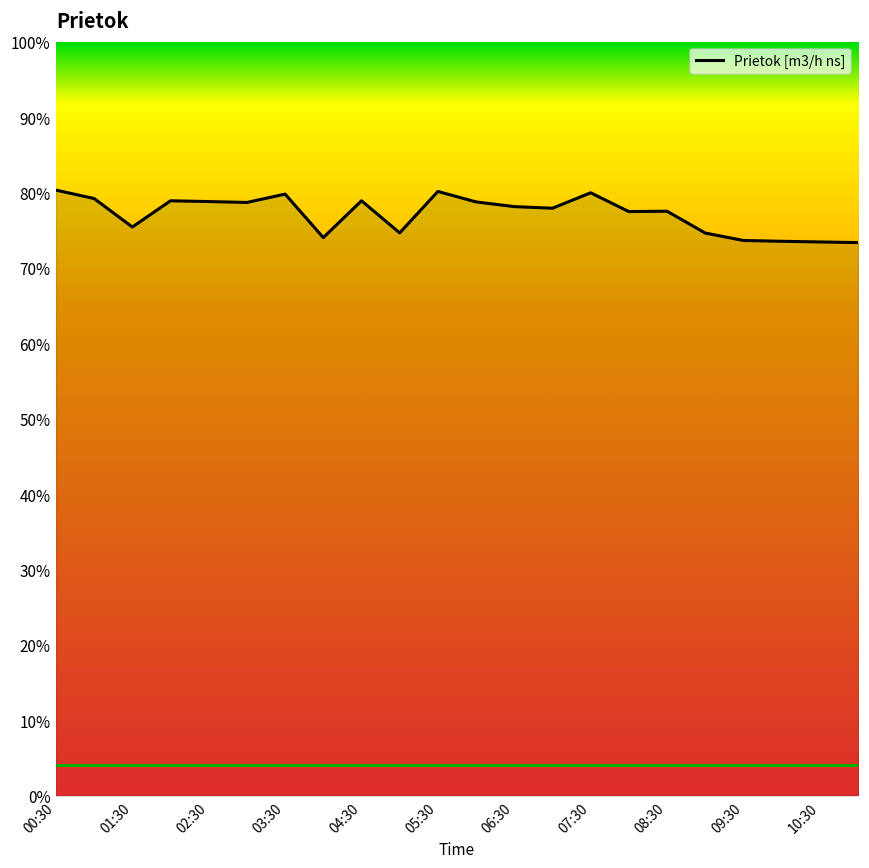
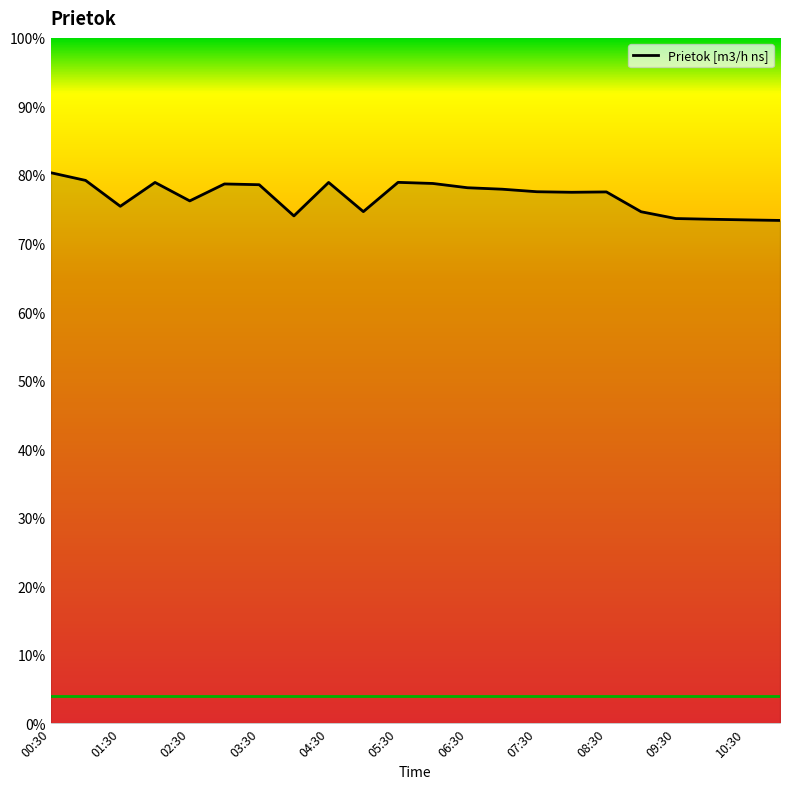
  {
    "00:30": "80%",
    "01:30": "75%",
-   "02:30": "79%",
-   "03:30": "80%",
+   "02:30": "76%",
+   "03:30": "79%",
    "04:30": "79%",
-   "05:30": "80%",
+   "05:30": "79%",
    "06:30": "78%",
-   "07:30": "80%",
+   "07:30": "78%",
    "08:30": "78%",
    "09:30": "74%",
    "10:30": "73%"
  }
